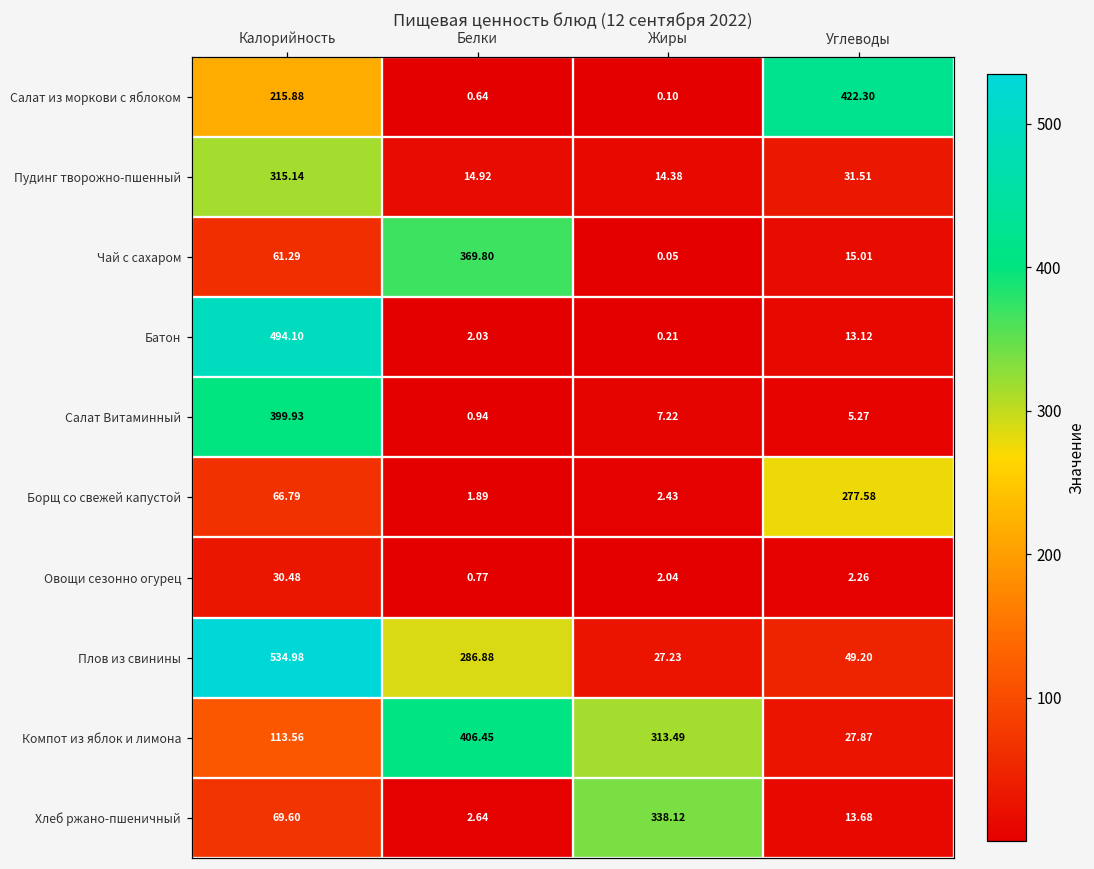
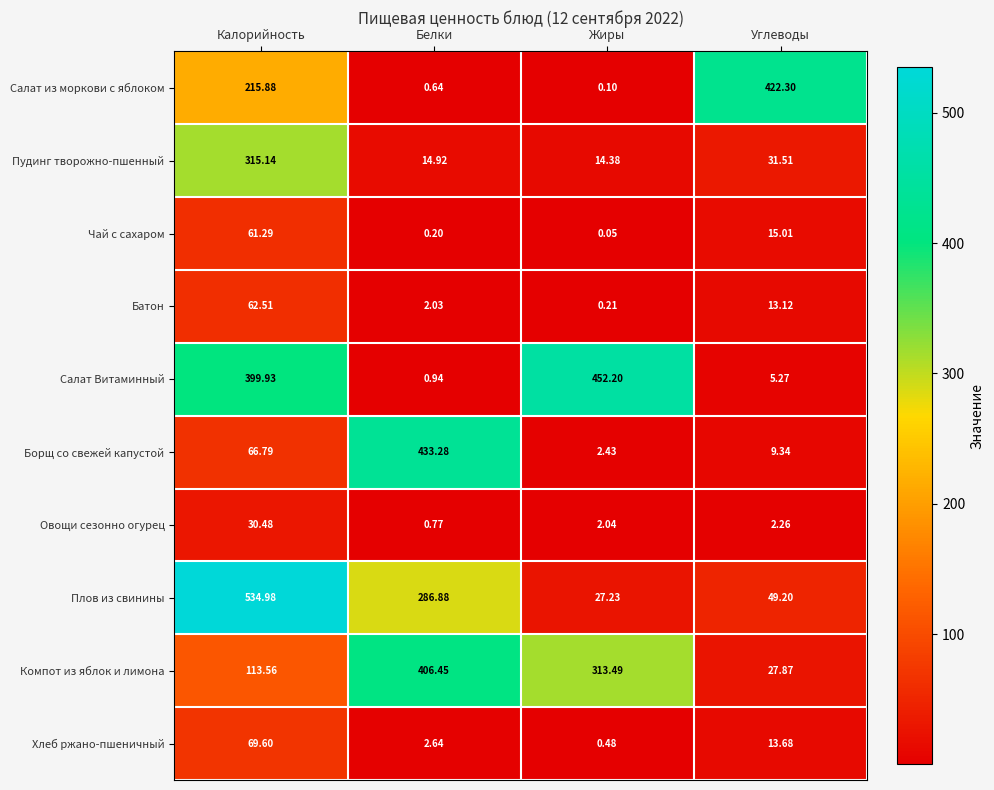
  {
    "Салат из моркови с яблоком": {
      "Калорийность": 215.88,
      "Белки": 0.64,
      "Жиры": 0.10,
      "Углеводы": 422.30
    },
    "Пудинг творожно-пшенный": {
      "Калорийность": 315.14,
      "Белки": 14.92,
      "Жиры": 14.38,
      "Углеводы": 31.51
    },
    "Чай с сахаром": {
      "Калорийность": 61.29,
-     "Белки": 369.80,
+     "Белки": 0.20,
      "Жиры": 0.05,
      "Углеводы": 15.01
    },
    "Батон": {
-     "Калорийность": 494.10,
+     "Калорийность": 62.51,
      "Белки": 2.03,
      "Жиры": 0.21,
      "Углеводы": 13.12
    },
    "Салат Витаминный": {
      "Калорийность": 399.93,
      "Белки": 0.94,
-     "Жиры": 7.22,
+     "Жиры": 452.20,
      "Углеводы": 5.27
    },
    "Борщ со свежей капустой": {
      "Калорийность": 66.79,
-     "Белки": 1.89,
+     "Белки": 433.28,
      "Жиры": 2.43,
-     "Углеводы": 277.58
+     "Углеводы": 9.34
    },
    "Овощи сезонно огурец": {
      "Калорийность": 30.48,
      "Белки": 0.77,
      "Жиры": 2.04,
      "Углеводы": 2.26
    },
    "Плов из свинины": {
      "Калорийность": 534.98,
      "Белки": 286.88,
      "Жиры": 27.23,
      "Углеводы": 49.20
    },
    "Компот из яблок и лимона": {
      "Калорийность": 113.56,
      "Белки": 406.45,
      "Жиры": 313.49,
      "Углеводы": 27.87
    },
    "Хлеб ржано-пшеничный": {
      "Калорийность": 69.60,
      "Белки": 2.64,
-     "Жиры": 338.12,
+     "Жиры": 0.48,
      "Углеводы": 13.68
    }
  }
